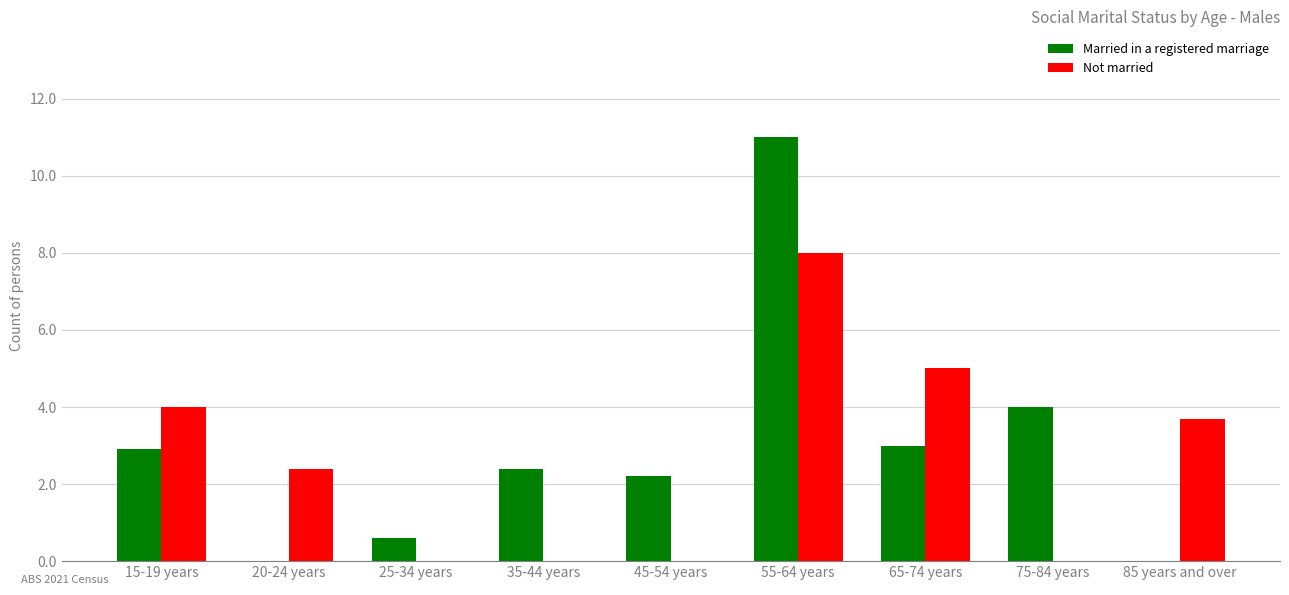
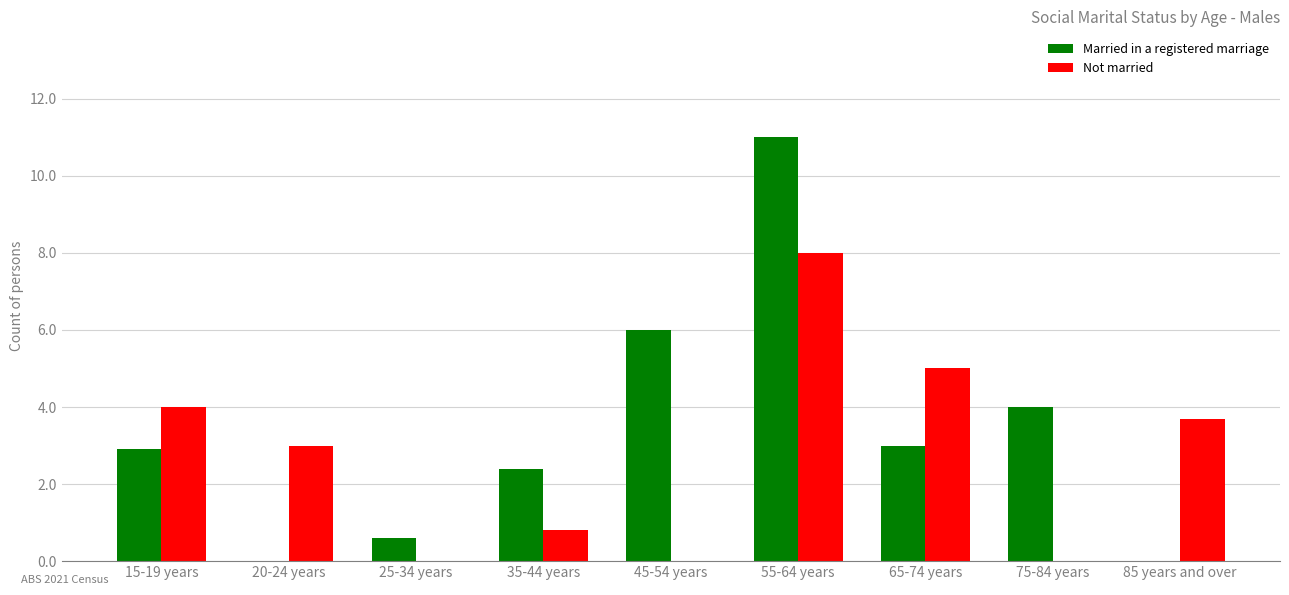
  {
    "Married in a registered marriage": {
      "15-19 years": 2.9,
      "20-24 years": 0.0,
      "25-34 years": 0.6,
      "35-44 years": 2.4,
-     "45-54 years": 2.2,
+     "45-54 years": 6.0,
      "55-64 years": 11.0,
      "65-74 years": 3.0,
      "75-84 years": 4.0,
      "85 years and over": 0.0
    },
    "Not married": {
      "15-19 years": 4.0,
-     "20-24 years": 2.4,
+     "20-24 years": 3.0,
      "25-34 years": 0.0,
-     "35-44 years": 0.0,
+     "35-44 years": 0.8,
      "45-54 years": 0.0,
      "55-64 years": 8.0,
      "65-74 years": 5.0,
      "75-84 years": 0.0,
      "85 years and over": 3.7
    }
  }
